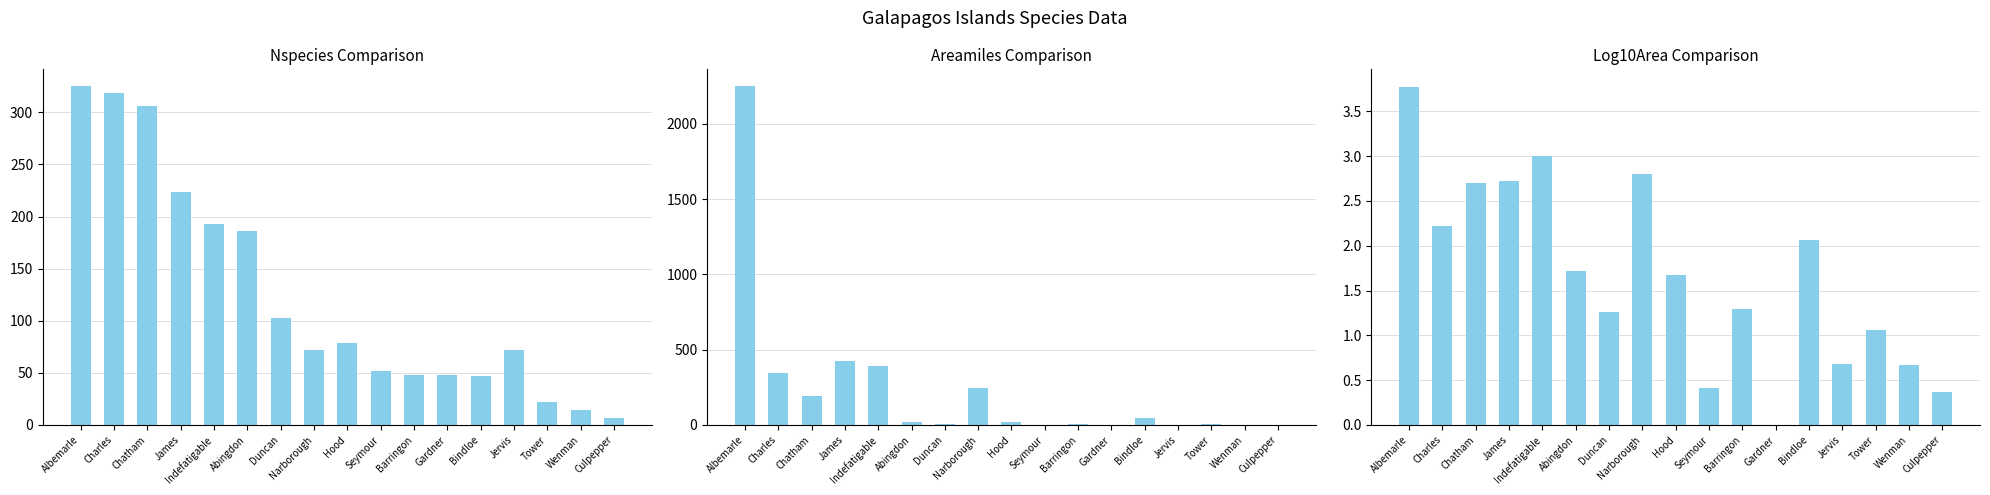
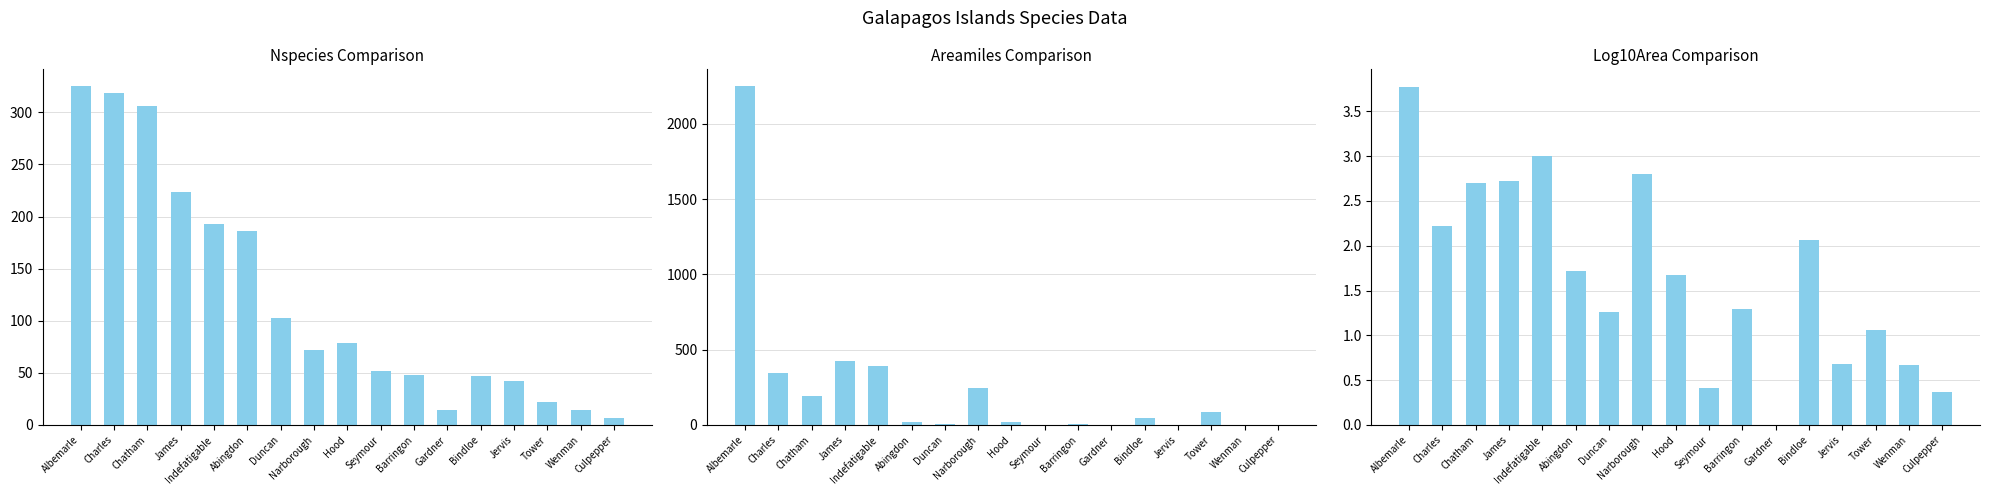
  {
    "Nspecies Comparison": {
      "Albemarle": 325,
      "Charles": 319,
      "Chatham": 306,
      "James": 224,
      "Indefatigable": 193,
      "Abingdon": 186,
      "Duncan": 103,
      "Narborough": 72,
      "Hood": 79,
      "Seymour": 52,
      "Barringon": 48,
-     "Gardner": 48,
+     "Gardner": 14,
      "Bindloe": 47,
-     "Jervis": 72,
+     "Jervis": 42,
      "Tower": 22,
      "Wenman": 14,
      "Culpepper": 7
    },
    "Areamiles Comparison": {
      "Albemarle": 2250,
      "Charles": 340,
      "Chatham": 200,
      "James": 430,
      "Indefatigable": 390,
      "Abingdon": 20,
      "Narborough": 250,
      "Hood": 20,
      "Bindloe": 50,
-     "Tower": 0
+     "Tower": 80
    },
    "Log10Area Comparison": {
      "Albemarle": 3.8,
      "Charles": 2.2,
      "Chatham": 2.7,
      "James": 2.7,
      "Indefatigable": 3.0,
      "Abingdon": 1.7,
      "Duncan": 1.3,
      "Narborough": 2.8,
      "Hood": 1.7,
      "Seymour": 0.4,
      "Barringon": 1.3,
      "Bindloe": 2.1,
      "Jervis": 0.7,
      "Tower": 1.1,
      "Wenman": 0.7,
      "Culpepper": 0.4
    }
  }
